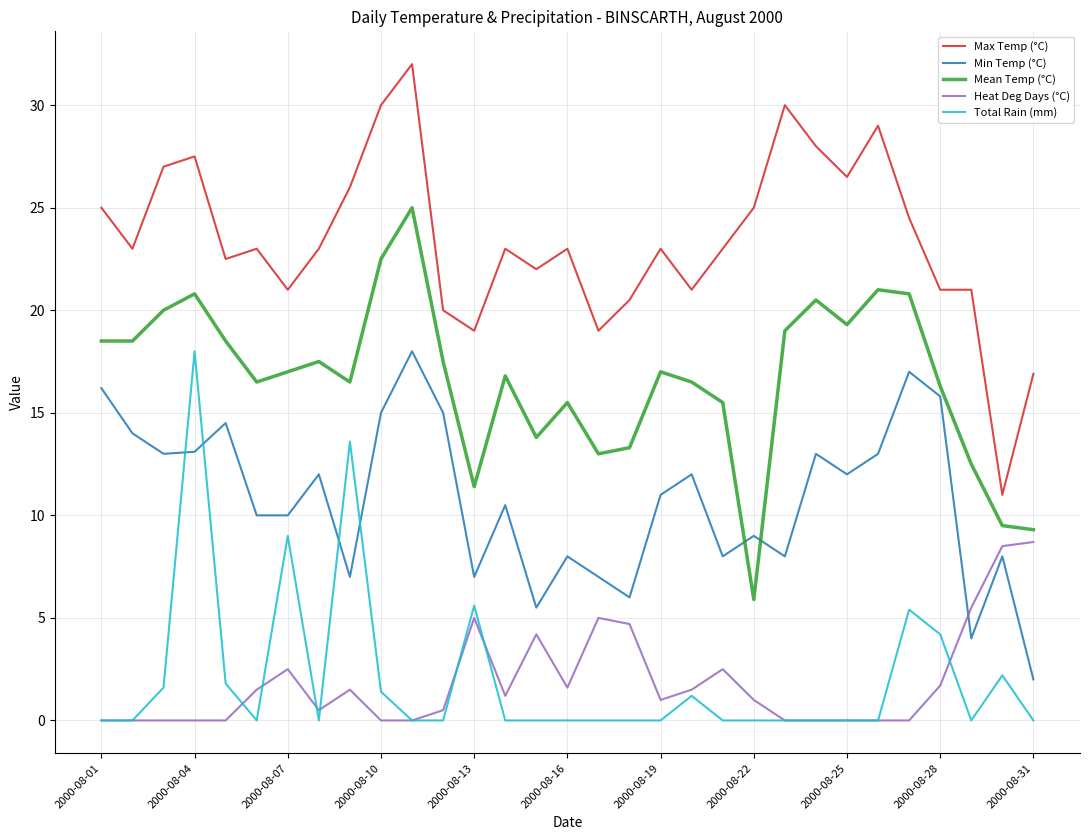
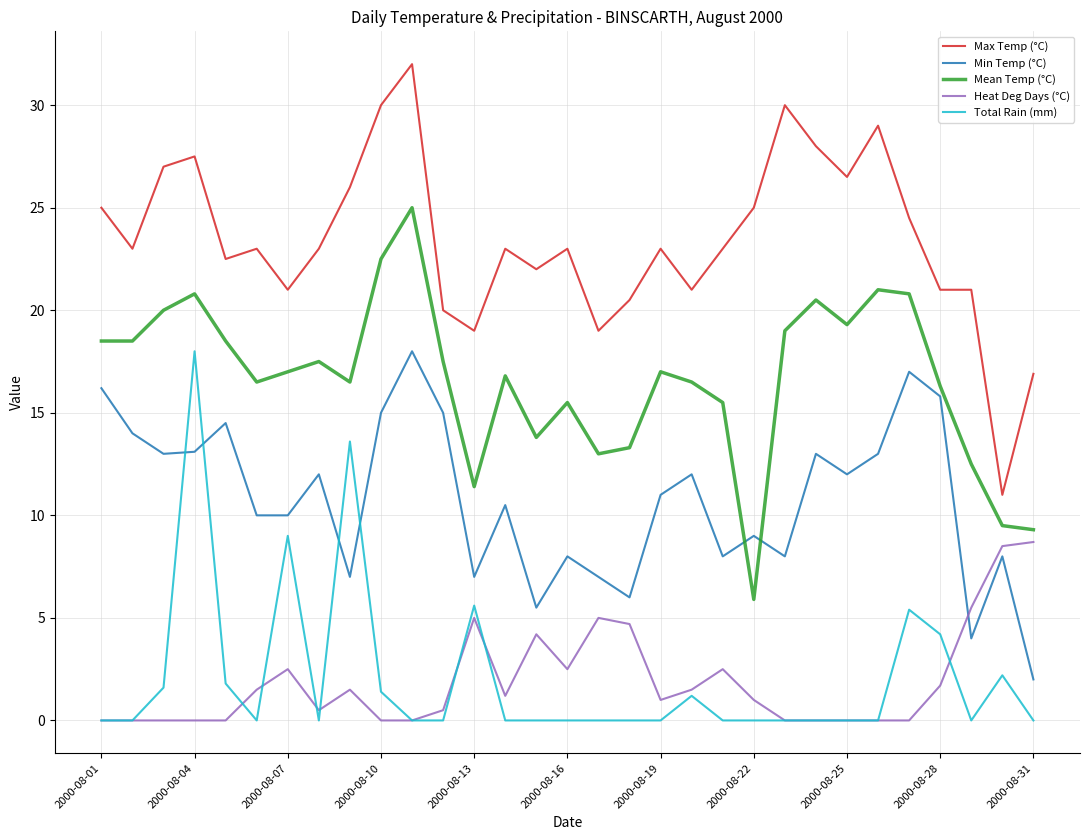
  {
    "Max Temp (°C)": {
      "2000-08-01": 25.0,
      "2000-08-04": 27.5,
      "2000-08-07": 21.0,
      "2000-08-10": 30.0,
      "2000-08-13": 19.0,
      "2000-08-16": 23.0,
      "2000-08-19": 23.0,
      "2000-08-22": 25.0,
      "2000-08-25": 26.5,
      "2000-08-28": 21.0,
      "2000-08-31": 16.9
    },
    "Min Temp (°C)": {
      "2000-08-01": 16.2,
      "2000-08-04": 13.1,
      "2000-08-07": 10.0,
      "2000-08-10": 15.0,
      "2000-08-13": 7.0,
      "2000-08-16": 8.0,
      "2000-08-19": 11.0,
      "2000-08-22": 9.0,
      "2000-08-25": 12.0,
      "2000-08-28": 15.8,
      "2000-08-31": 2.0
    },
    "Mean Temp (°C)": {
      "2000-08-01": 18.5,
      "2000-08-04": 20.8,
      "2000-08-07": 17.0,
      "2000-08-10": 22.5,
      "2000-08-13": 11.4,
      "2000-08-16": 15.5,
      "2000-08-19": 17.0,
      "2000-08-22": 5.9,
      "2000-08-25": 19.3,
      "2000-08-28": 16.3,
      "2000-08-31": 9.3
    },
    "Heat Deg Days (°C)": {
      "2000-08-04": 0.0,
      "2000-08-07": 2.5,
      "2000-08-10": 0.0,
      "2000-08-13": 5.0,
-     "2000-08-16": 1.6,
+     "2000-08-16": 2.5,
      "2000-08-19": 1.0,
      "2000-08-22": 1.0,
      "2000-08-28": 1.7,
      "2000-08-31": 8.7
    },
    "Total Rain (mm)": {
      "2000-08-04": 18.0,
      "2000-08-07": 9.0,
      "2000-08-10": 1.4,
      "2000-08-13": 5.6,
      "2000-08-16": 0.0,
      "2000-08-19": 0.0,
      "2000-08-22": 0.0,
      "2000-08-28": 4.2,
      "2000-08-31": 0.0
    }
  }
